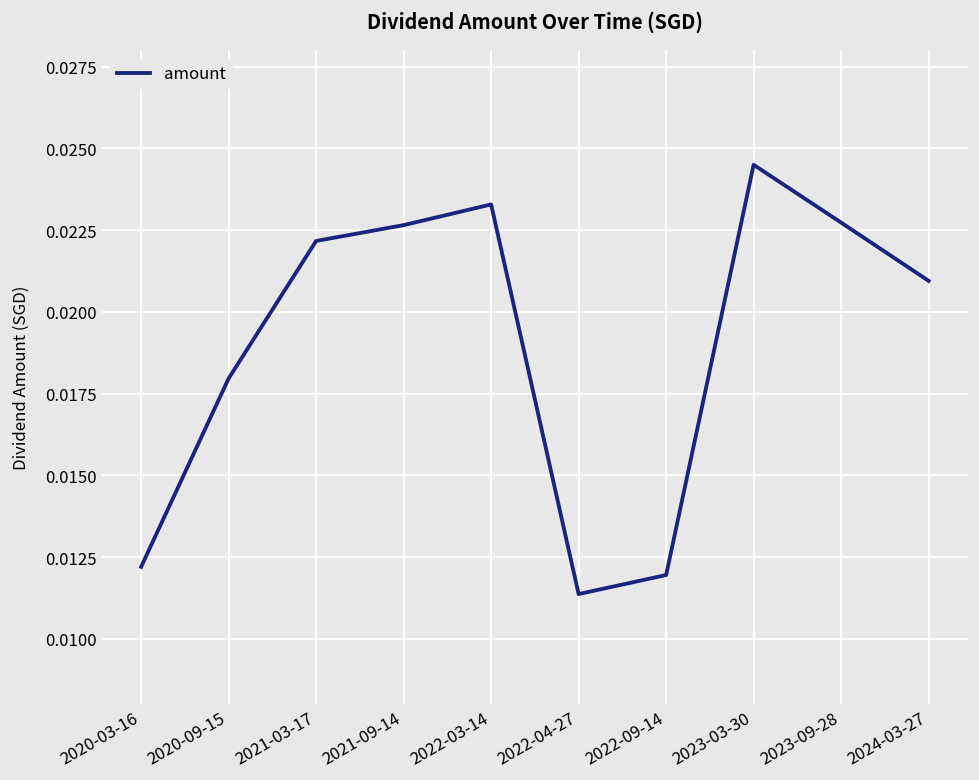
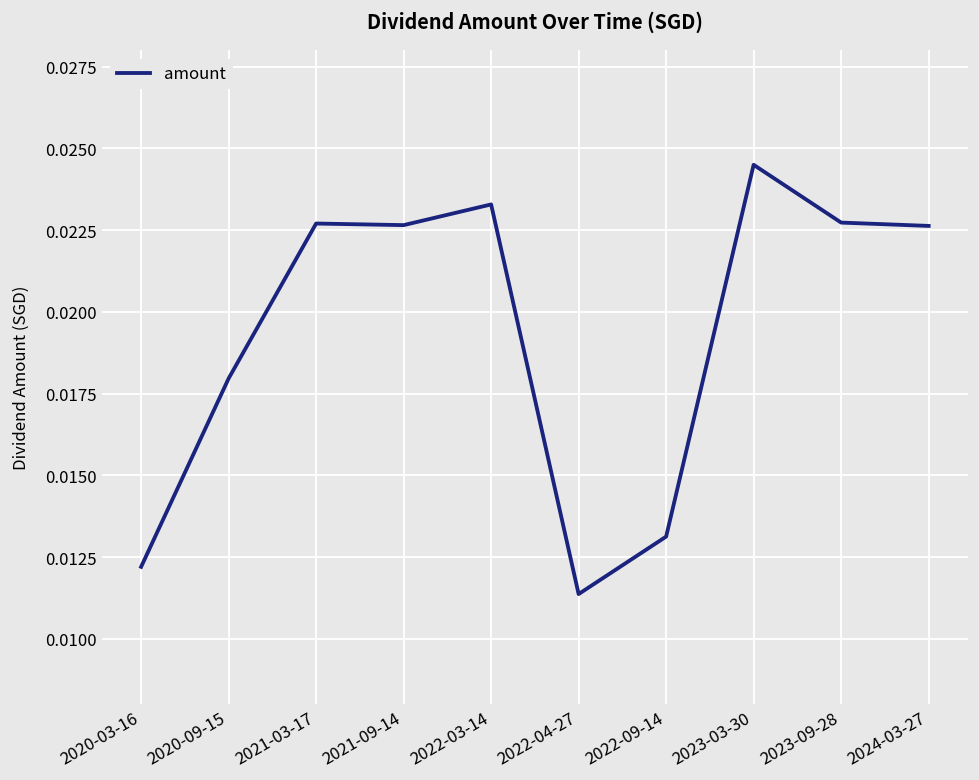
  {
    "2020-03-16": 0.0122,
    "2020-09-15": 0.0180,
-   "2021-03-17": 0.0222,
+   "2021-03-17": 0.0227,
    "2021-09-14": 0.0227,
    "2022-03-14": 0.0233,
    "2022-04-27": 0.0114,
-   "2022-09-14": 0.0120,
+   "2022-09-14": 0.0131,
    "2023-03-30": 0.0245,
    "2023-09-28": 0.0227,
-   "2024-03-27": 0.0210
+   "2024-03-27": 0.0226
  }
